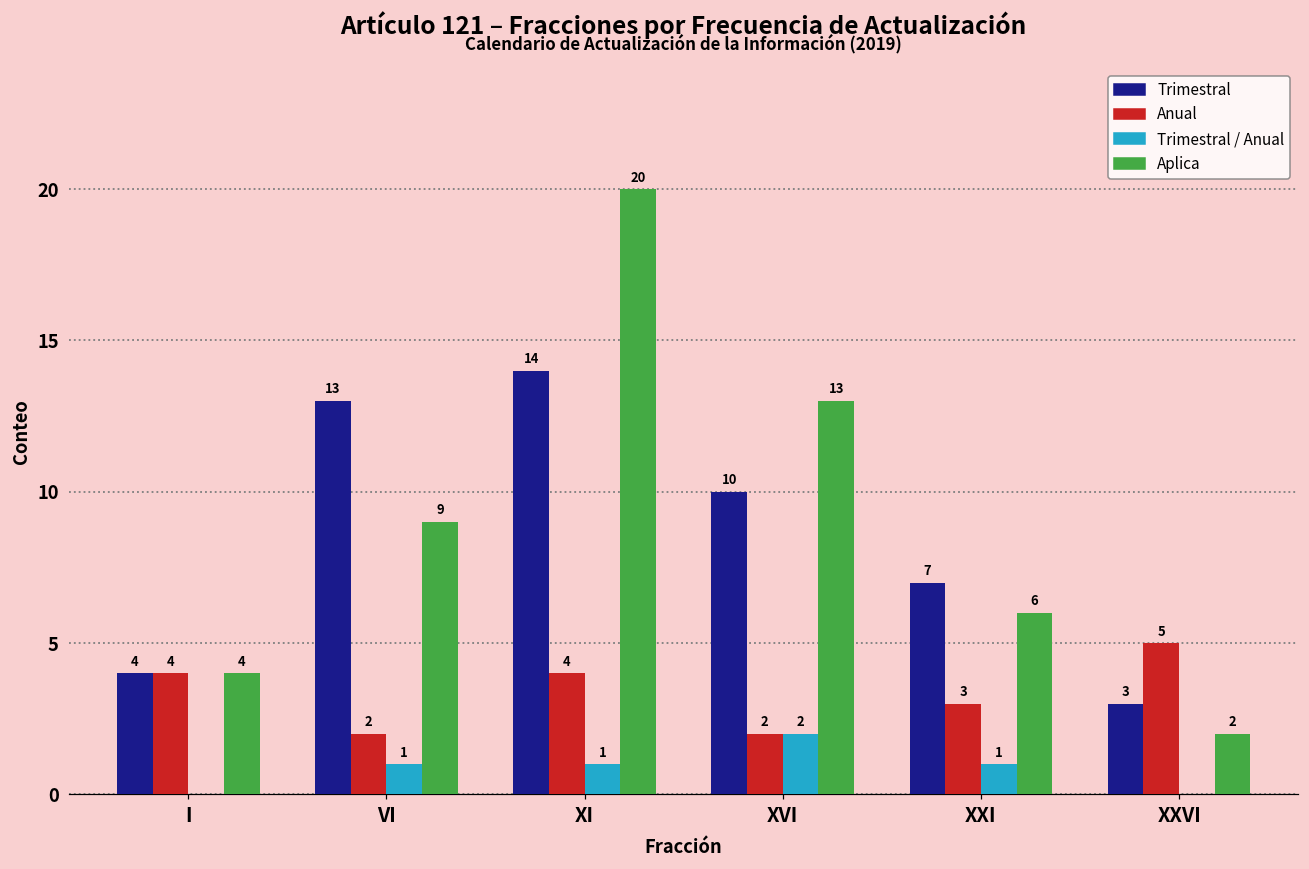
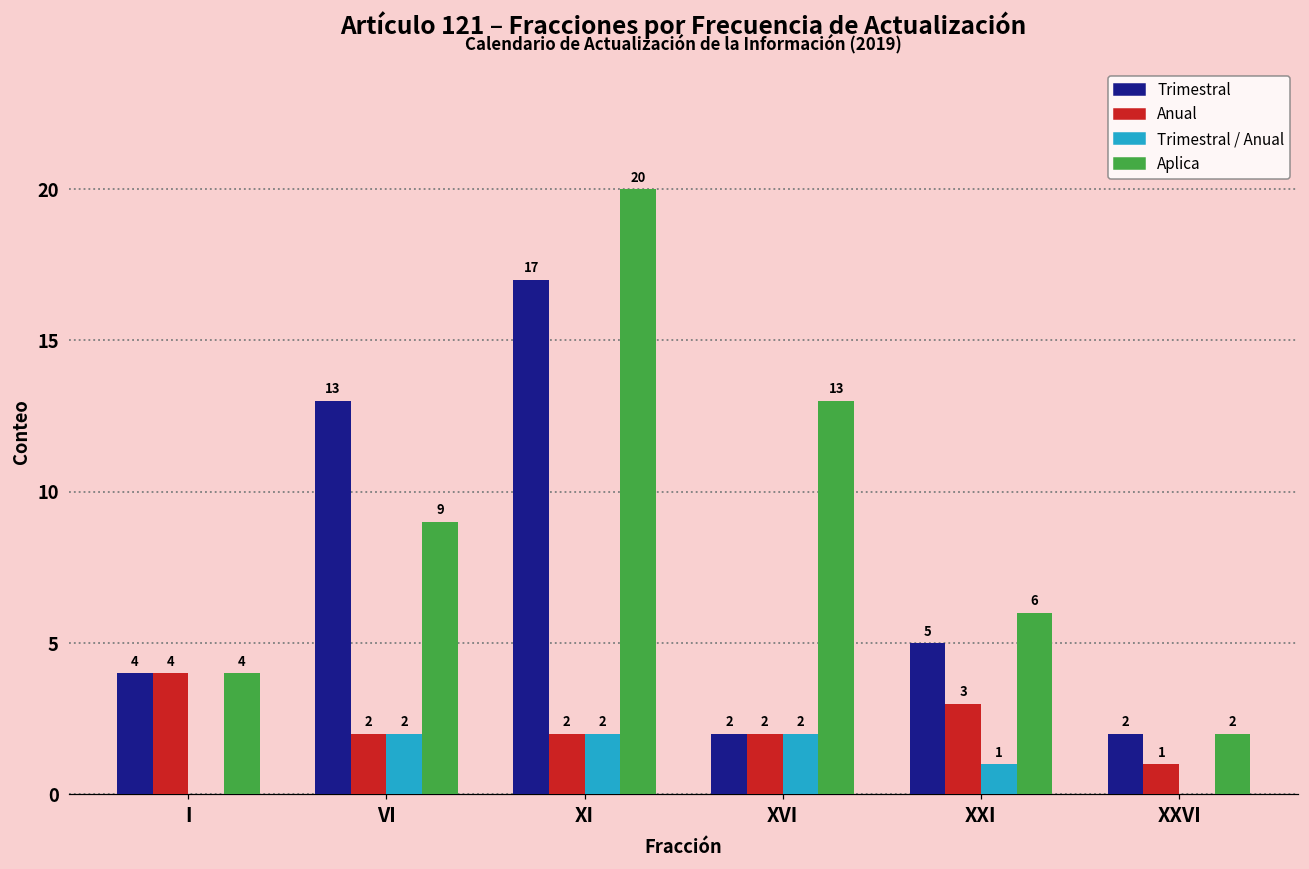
  {
    "Trimestral": {
      "I": 4,
      "VI": 13,
-     "XI": 14,
-     "XVI": 10,
-     "XXI": 7,
-     "XXVI": 3
+     "XI": 17,
+     "XVI": 2,
+     "XXI": 5,
+     "XXVI": 2
    },
    "Anual": {
      "I": 4,
      "VI": 2,
-     "XI": 4,
+     "XI": 2,
      "XVI": 2,
      "XXI": 3,
-     "XXVI": 5
+     "XXVI": 1
    },
    "Trimestral / Anual": {
-     "VI": 1,
-     "XI": 1,
+     "VI": 2,
+     "XI": 2,
      "XVI": 2,
      "XXI": 1
    },
    "Aplica": {
      "I": 4,
      "VI": 9,
      "XI": 20,
      "XVI": 13,
      "XXI": 6,
      "XXVI": 2
    }
  }
